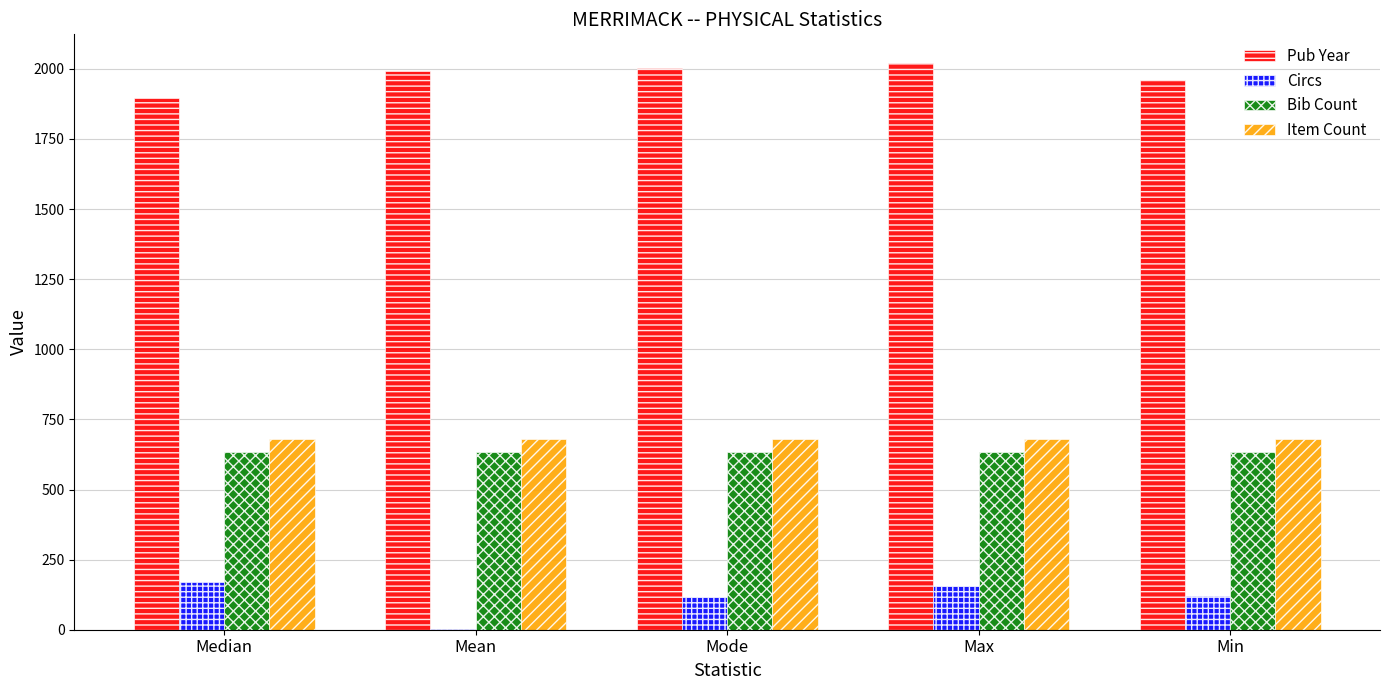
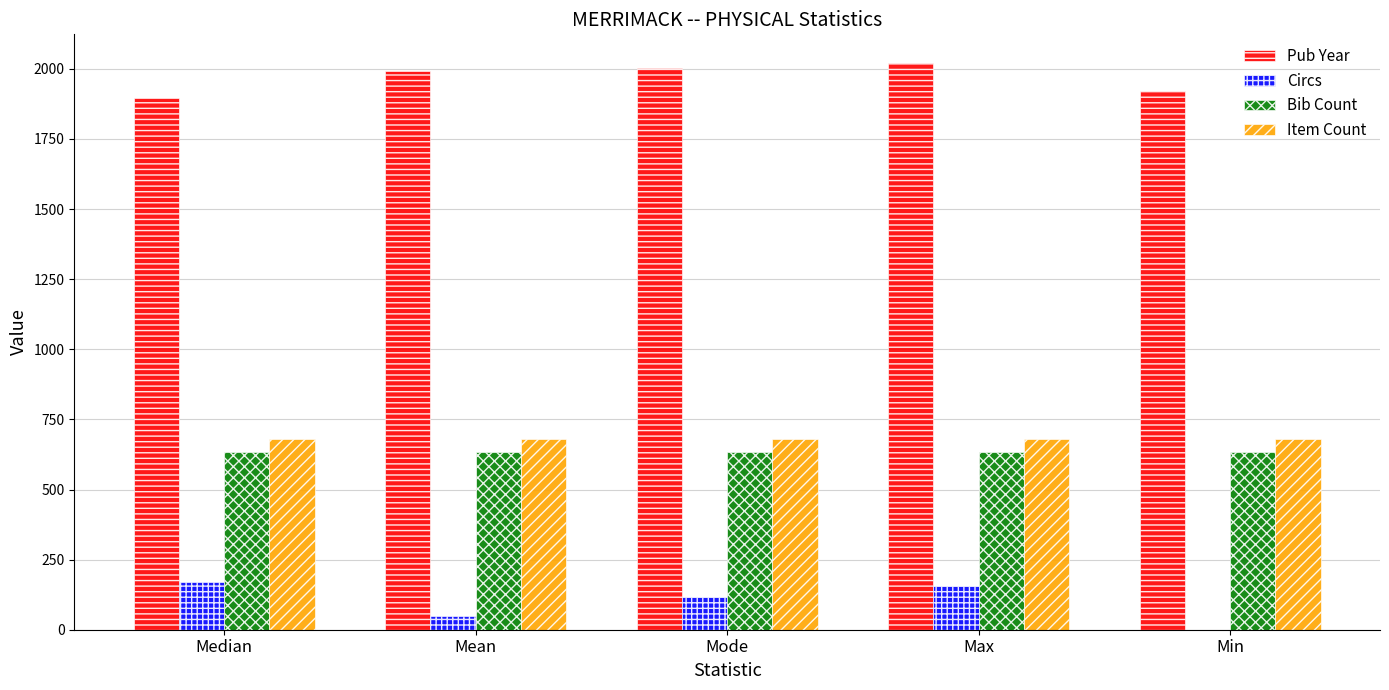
  {
    "Pub Year": {
      "Median": 1900,
      "Mean": 1990,
      "Mode": 2000,
      "Max": 2020,
-     "Min": 1960
+     "Min": 1920
    },
    "Circs": {
      "Median": 170,
-     "Mean": 0,
+     "Mean": 50,
      "Mode": 120,
      "Max": 160,
-     "Min": 120
+     "Min": 0
    },
    "Bib Count": {
      "Median": 630,
      "Mean": 630,
      "Mode": 630,
      "Max": 630,
      "Min": 630
    },
    "Item Count": {
      "Median": 680,
      "Mean": 680,
      "Mode": 680,
      "Max": 680,
      "Min": 680
    }
  }
